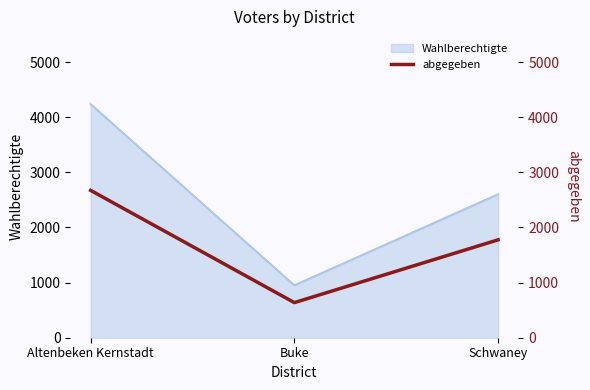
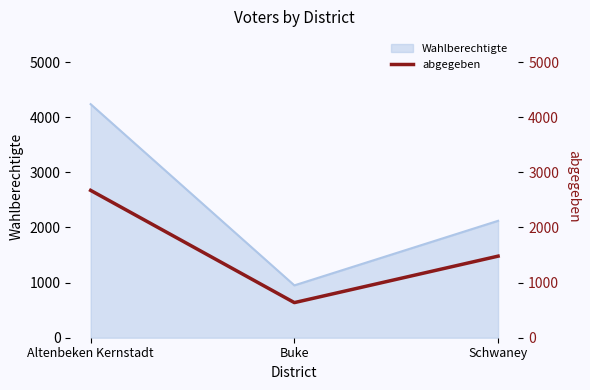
  {
    "Wahlberechtigte": {
      "Altenbeken Kernstadt": 4200,
      "Buke": 1000,
-     "Schwaney": 2600
+     "Schwaney": 2100
    },
    "abgegeben": {
      "Altenbeken Kernstadt": 2700,
      "Buke": 600,
-     "Schwaney": 1800
+     "Schwaney": 1500
    }
  }
